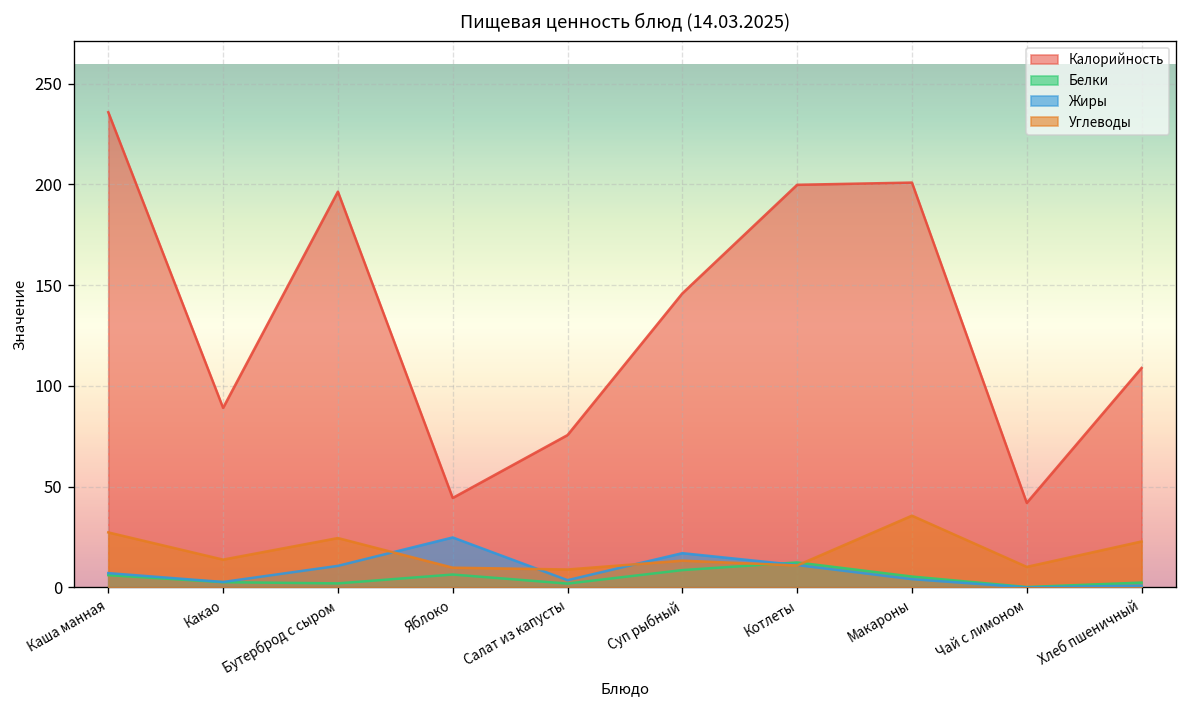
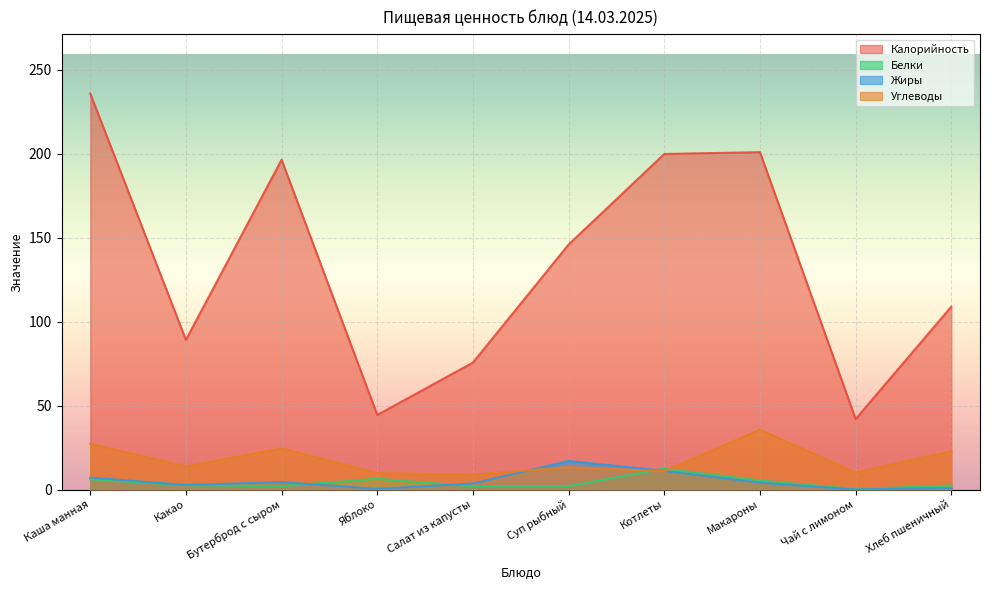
  {
    "Белки": {
      "Бутерброд с сыром": 2,
      "Яблоко": 6,
      "Салат из капусты": 2,
-     "Суп рыбный": 9
+     "Суп рыбный": 2
    },
    "Жиры": {
-     "Бутерброд с сыром": 11,
-     "Яблоко": 25,
+     "Бутерброд с сыром": 4,
+     "Яблоко": 0,
      "Салат из капусты": 4,
      "Суп рыбный": 17
    }
  }
